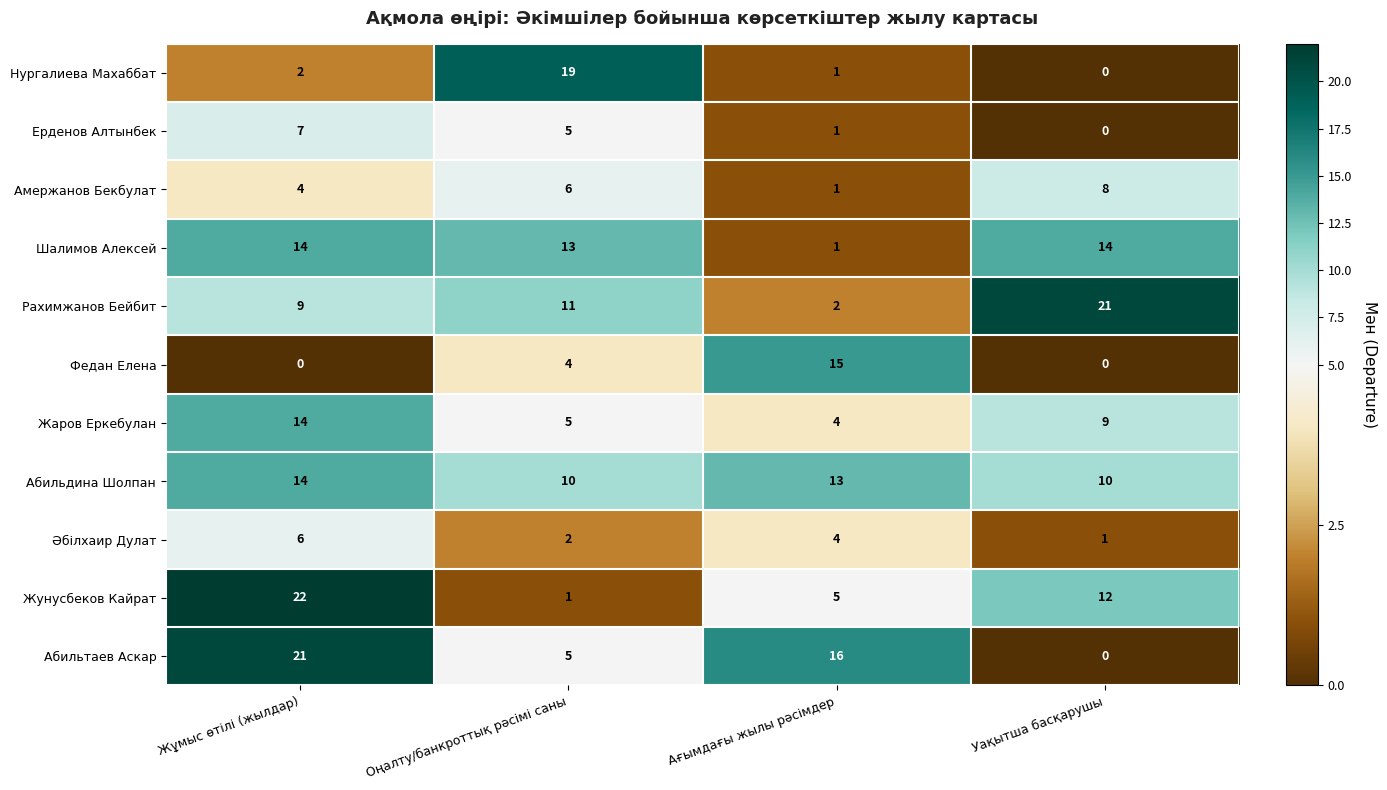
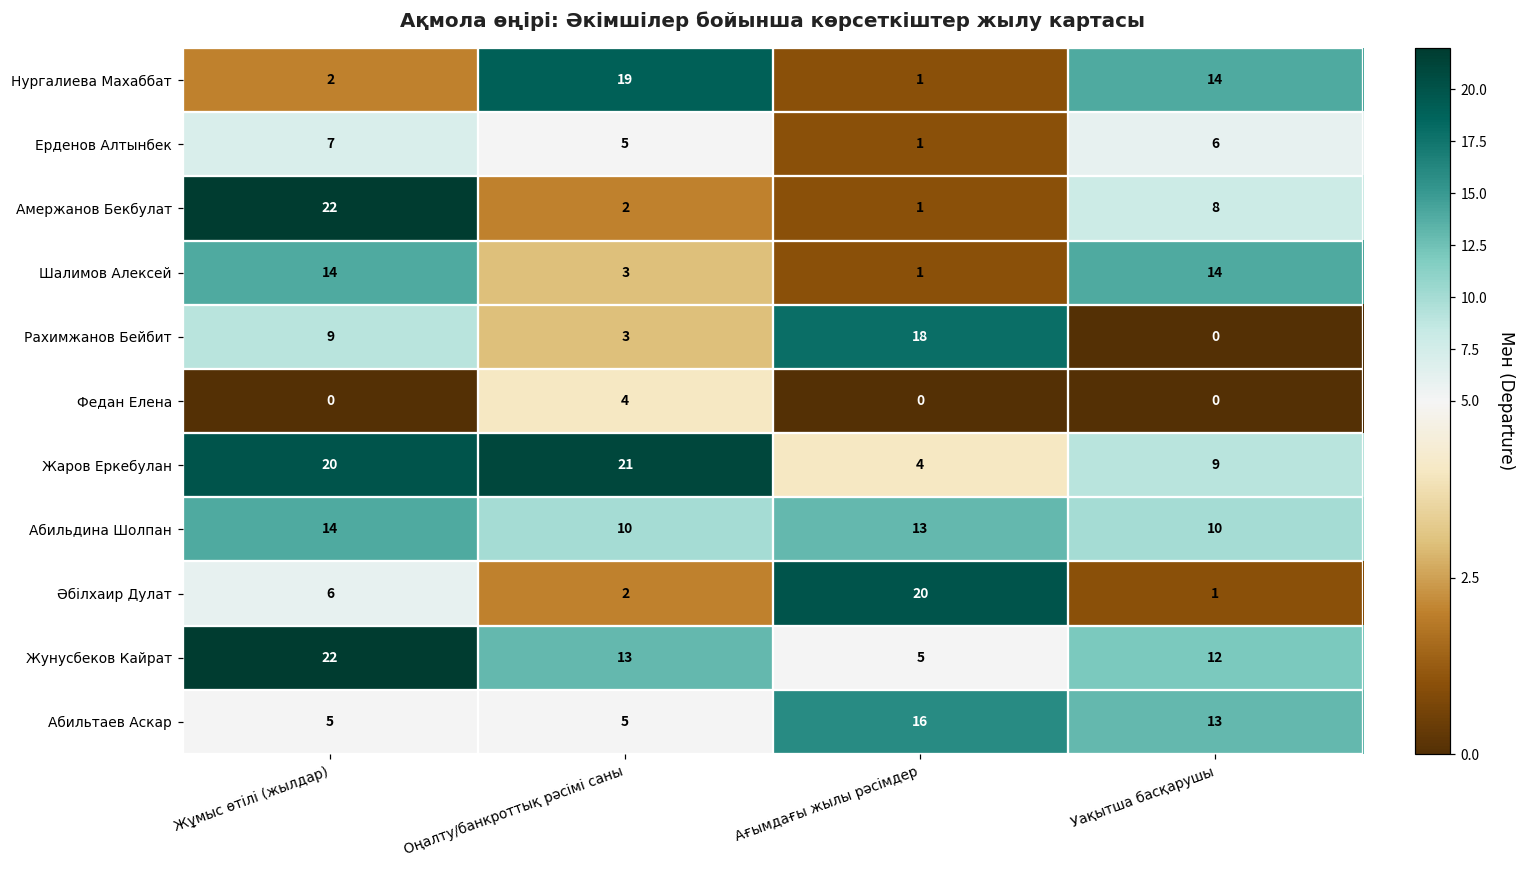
  {
    "Нургалиева Махаббат": {
      "Жұмыс өтілі (жылдар)": 2,
      "Оңалту/банкроттық рәсімі саны": 19,
      "Ағымдағы жылы рәсімдер": 1,
-     "Уақытша басқарушы": 0
+     "Уақытша басқарушы": 14
    },
    "Ерденов Алтынбек": {
      "Жұмыс өтілі (жылдар)": 7,
      "Оңалту/банкроттық рәсімі саны": 5,
      "Ағымдағы жылы рәсімдер": 1,
-     "Уақытша басқарушы": 0
+     "Уақытша басқарушы": 6
    },
    "Амержанов Бекбулат": {
-     "Жұмыс өтілі (жылдар)": 4,
-     "Оңалту/банкроттық рәсімі саны": 6,
+     "Жұмыс өтілі (жылдар)": 22,
+     "Оңалту/банкроттық рәсімі саны": 2,
      "Ағымдағы жылы рәсімдер": 1,
      "Уақытша басқарушы": 8
    },
    "Шалимов Алексей": {
      "Жұмыс өтілі (жылдар)": 14,
-     "Оңалту/банкроттық рәсімі саны": 13,
+     "Оңалту/банкроттық рәсімі саны": 3,
      "Ағымдағы жылы рәсімдер": 1,
      "Уақытша басқарушы": 14
    },
    "Рахимжанов Бейбит": {
      "Жұмыс өтілі (жылдар)": 9,
-     "Оңалту/банкроттық рәсімі саны": 11,
-     "Ағымдағы жылы рәсімдер": 2,
-     "Уақытша басқарушы": 21
+     "Оңалту/банкроттық рәсімі саны": 3,
+     "Ағымдағы жылы рәсімдер": 18,
+     "Уақытша басқарушы": 0
    },
    "Федан Елена": {
      "Жұмыс өтілі (жылдар)": 0,
      "Оңалту/банкроттық рәсімі саны": 4,
-     "Ағымдағы жылы рәсімдер": 15,
+     "Ағымдағы жылы рәсімдер": 0,
      "Уақытша басқарушы": 0
    },
    "Жаров Еркебулан": {
-     "Жұмыс өтілі (жылдар)": 14,
-     "Оңалту/банкроттық рәсімі саны": 5,
+     "Жұмыс өтілі (жылдар)": 20,
+     "Оңалту/банкроттық рәсімі саны": 21,
      "Ағымдағы жылы рәсімдер": 4,
      "Уақытша басқарушы": 9
    },
    "Абильдина Шолпан": {
      "Жұмыс өтілі (жылдар)": 14,
      "Оңалту/банкроттық рәсімі саны": 10,
      "Ағымдағы жылы рәсімдер": 13,
      "Уақытша басқарушы": 10
    },
    "Әбілхаир Дулат": {
      "Жұмыс өтілі (жылдар)": 6,
      "Оңалту/банкроттық рәсімі саны": 2,
-     "Ағымдағы жылы рәсімдер": 4,
+     "Ағымдағы жылы рәсімдер": 20,
      "Уақытша басқарушы": 1
    },
    "Жунусбеков Кайрат": {
      "Жұмыс өтілі (жылдар)": 22,
-     "Оңалту/банкроттық рәсімі саны": 1,
+     "Оңалту/банкроттық рәсімі саны": 13,
      "Ағымдағы жылы рәсімдер": 5,
      "Уақытша басқарушы": 12
    },
    "Абильтаев Аскар": {
-     "Жұмыс өтілі (жылдар)": 21,
+     "Жұмыс өтілі (жылдар)": 5,
      "Оңалту/банкроттық рәсімі саны": 5,
      "Ағымдағы жылы рәсімдер": 16,
-     "Уақытша басқарушы": 0
+     "Уақытша басқарушы": 13
    }
  }
